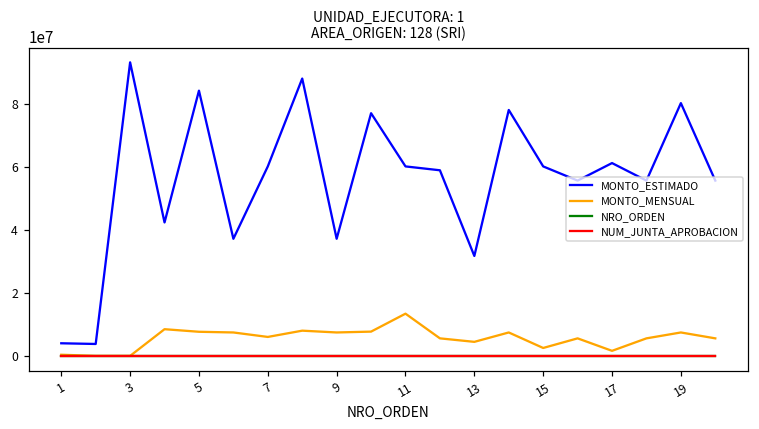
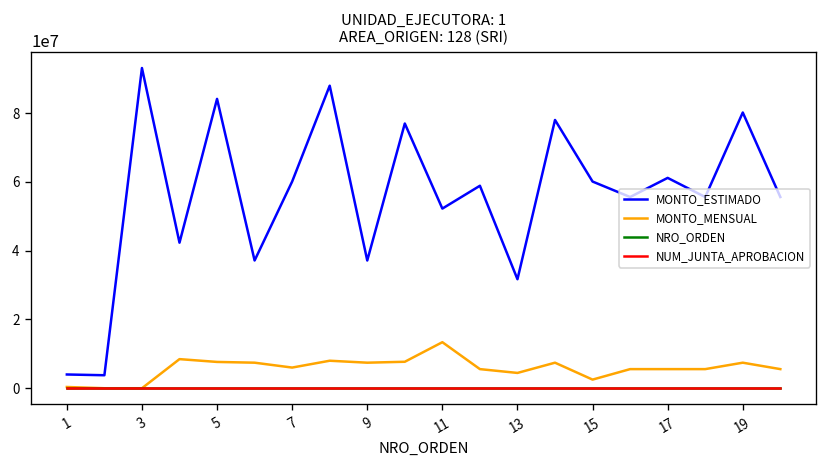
  {
    "MONTO_ESTIMADO": {
      "1": 4000000,
      "3": 93000000,
      "5": 84000000,
      "7": 60000000,
      "9": 37000000,
-     "11": 60000000,
+     "11": 52000000,
      "13": 32000000,
      "15": 60000000,
      "17": 61000000,
      "19": 80000000
    },
    "MONTO_MENSUAL": {
      "5": 8000000,
      "7": 6000000,
      "9": 7000000,
      "11": 13000000,
      "13": 4000000,
      "15": 3000000,
-     "17": 2000000,
+     "17": 6000000,
      "19": 7000000
    },
    "NUM_JUNTA_APROBACION": {
      "5": 0,
      "7": 0,
      "9": 0,
      "11": 0,
      "13": 0,
      "15": 0,
      "17": 0,
      "19": 0
    }
  }
